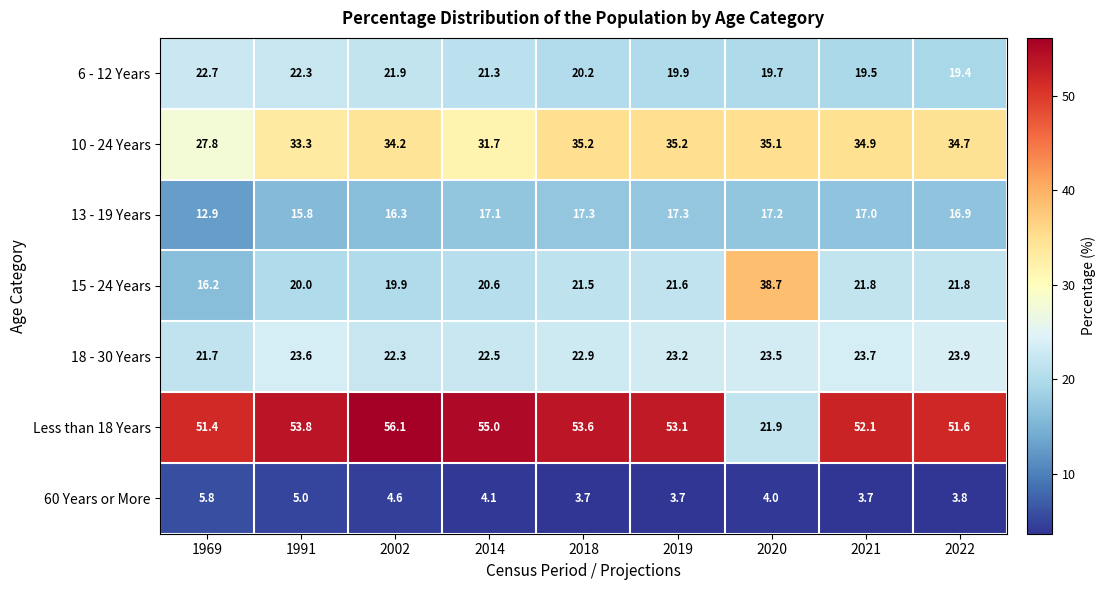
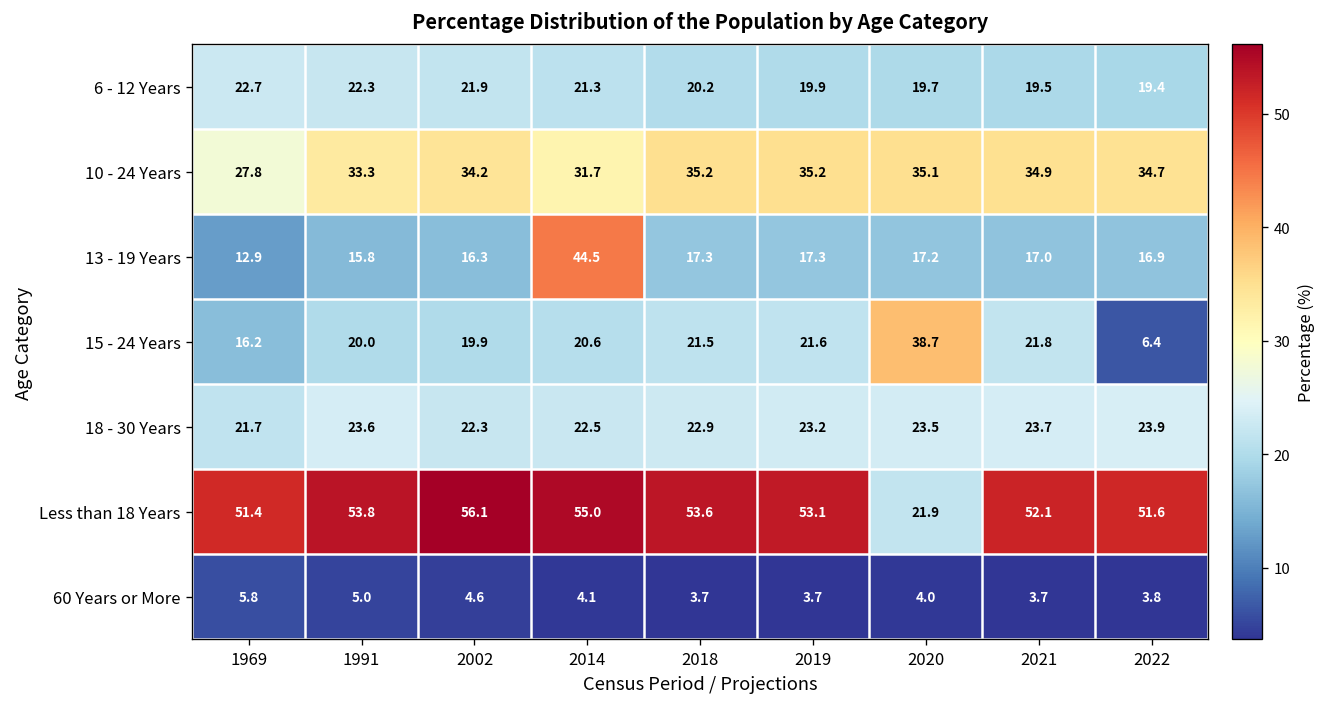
  {
    "6 - 12 Years": {
      "1969": 22.7,
      "1991": 22.3,
      "2002": 21.9,
      "2014": 21.3,
      "2018": 20.2,
      "2019": 19.9,
      "2020": 19.7,
      "2021": 19.5,
      "2022": 19.4
    },
    "10 - 24 Years": {
      "1969": 27.8,
      "1991": 33.3,
      "2002": 34.2,
      "2014": 31.7,
      "2018": 35.2,
      "2019": 35.2,
      "2020": 35.1,
      "2021": 34.9,
      "2022": 34.7
    },
    "13 - 19 Years": {
      "1969": 12.9,
      "1991": 15.8,
      "2002": 16.3,
-     "2014": 17.1,
+     "2014": 44.5,
      "2018": 17.3,
      "2019": 17.3,
      "2020": 17.2,
      "2021": 17.0,
      "2022": 16.9
    },
    "15 - 24 Years": {
      "1969": 16.2,
      "1991": 20.0,
      "2002": 19.9,
      "2014": 20.6,
      "2018": 21.5,
      "2019": 21.6,
      "2020": 38.7,
      "2021": 21.8,
-     "2022": 21.8
+     "2022": 6.4
    },
    "18 - 30 Years": {
      "1969": 21.7,
      "1991": 23.6,
      "2002": 22.3,
      "2014": 22.5,
      "2018": 22.9,
      "2019": 23.2,
      "2020": 23.5,
      "2021": 23.7,
      "2022": 23.9
    },
    "Less than 18 Years": {
      "1969": 51.4,
      "1991": 53.8,
      "2002": 56.1,
      "2014": 55.0,
      "2018": 53.6,
      "2019": 53.1,
      "2020": 21.9,
      "2021": 52.1,
      "2022": 51.6
    },
    "60 Years or More": {
      "1969": 5.8,
      "1991": 5.0,
      "2002": 4.6,
      "2014": 4.1,
      "2018": 3.7,
      "2019": 3.7,
      "2020": 4.0,
      "2021": 3.7,
      "2022": 3.8
    }
  }
